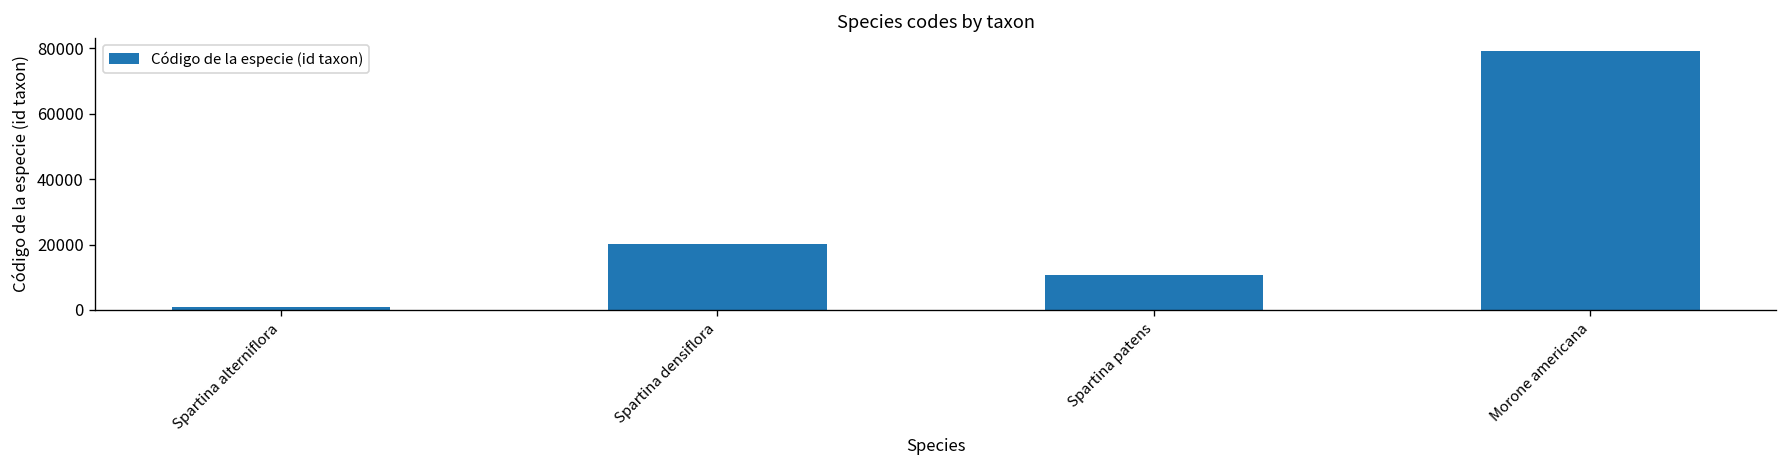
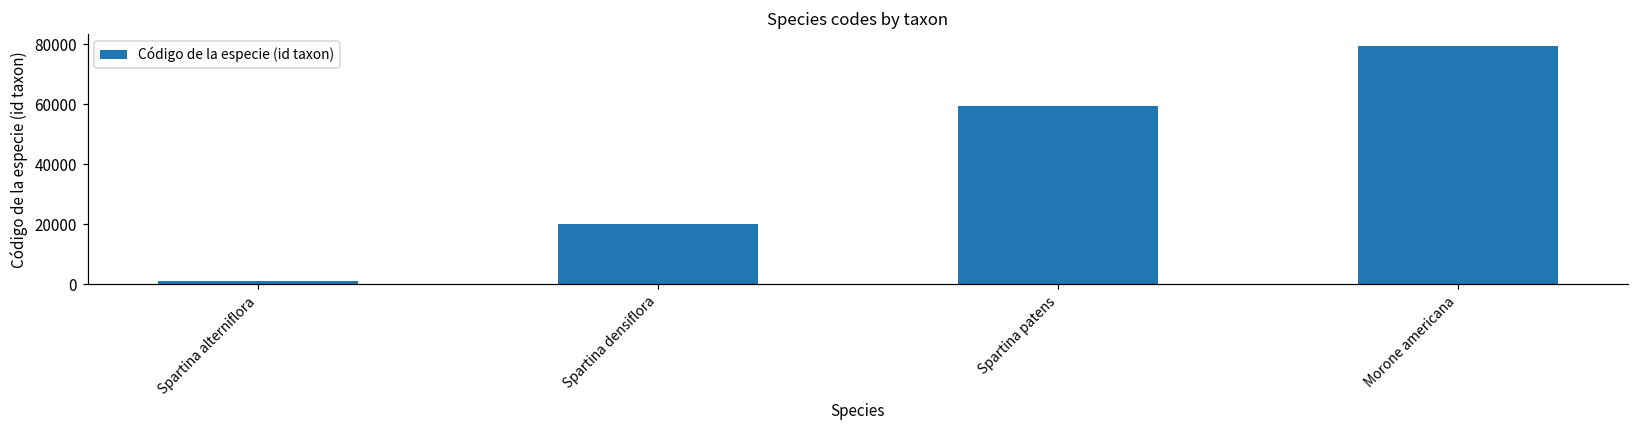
  {
    "Spartina alterniflora": 1000,
    "Spartina densiflora": 20000,
-   "Spartina patens": 11000,
+   "Spartina patens": 59000,
    "Morone americana": 79000
  }
